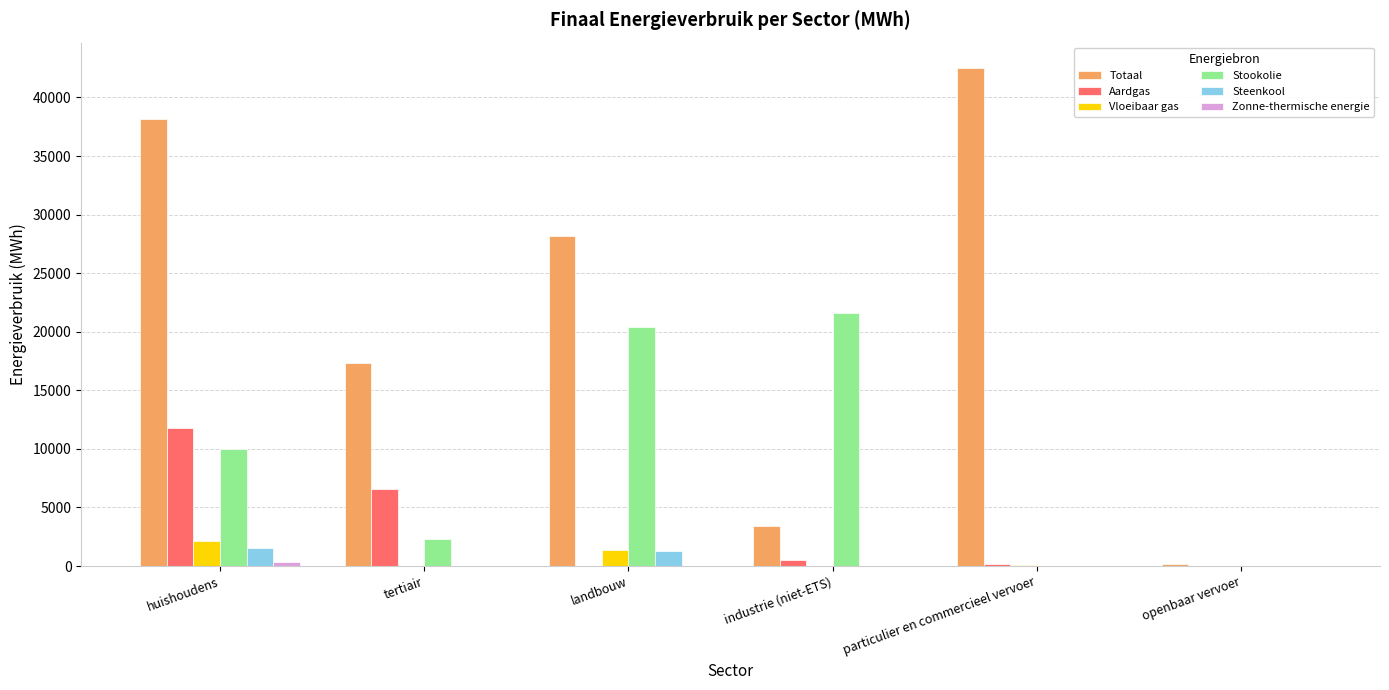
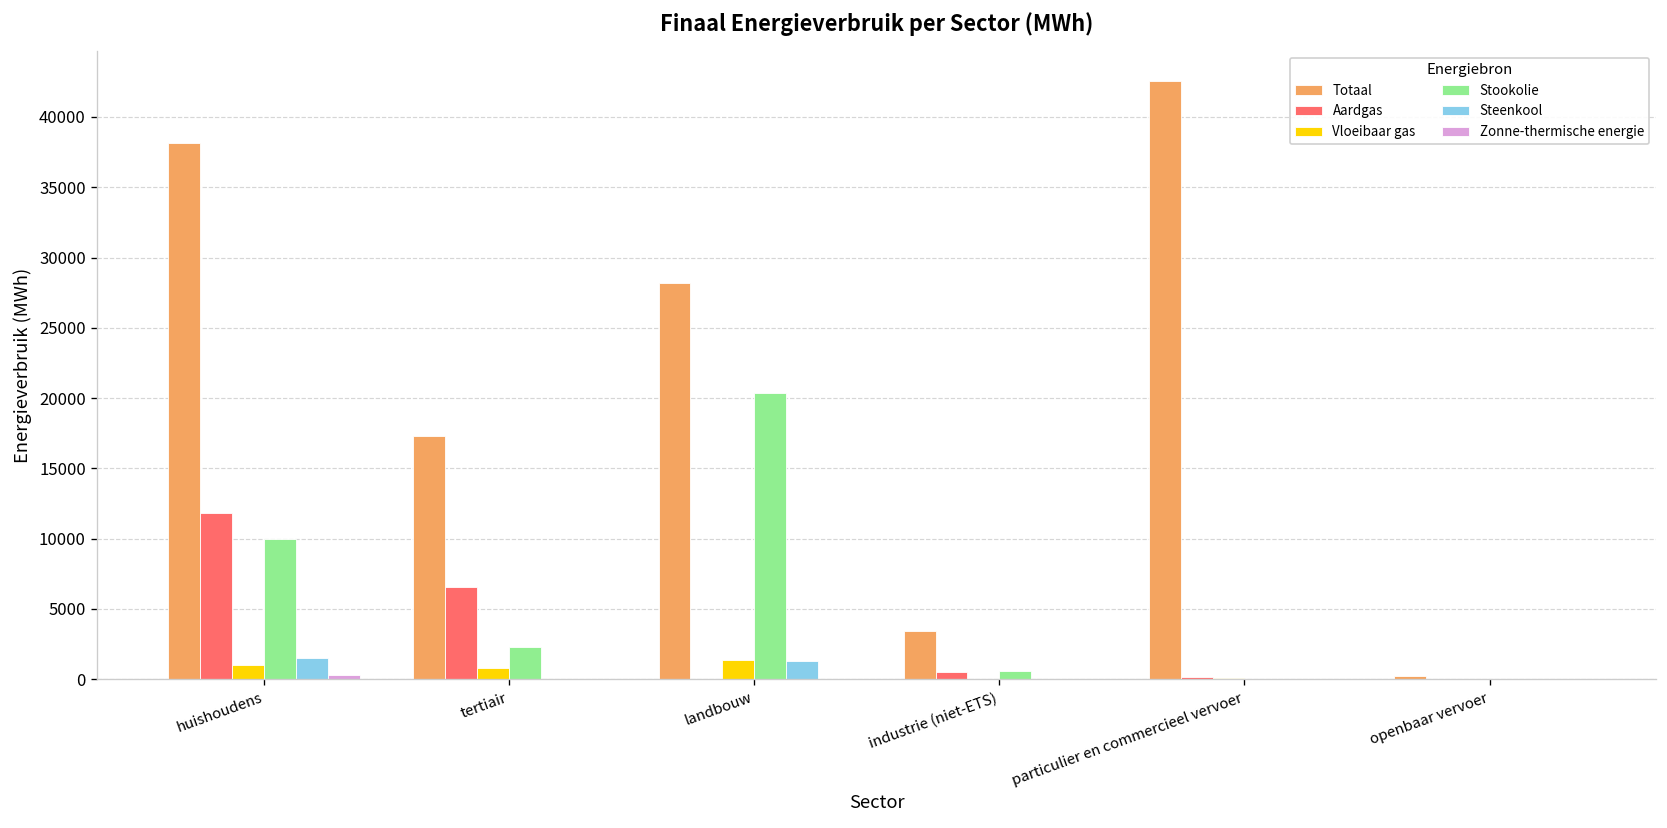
  {
    "Vloeibaar gas": {
-     "huishoudens": 2100,
-     "tertiair": 0,
+     "huishoudens": 1000,
+     "tertiair": 800,
      "landbouw": 1300,
      "openbaar vervoer": 0
    },
    "Stookolie": {
      "huishoudens": 10000,
      "tertiair": 2300,
      "landbouw": 20400,
-     "industrie (niet-ETS)": 21600,
+     "industrie (niet-ETS)": 600,
      "particulier en commercieel vervoer": 0,
      "openbaar vervoer": 0
    },
    "Steenkool": {
      "huishoudens": 1500,
      "landbouw": 1300,
      "particulier en commercieel vervoer": 0,
      "openbaar vervoer": 0
    },
    "Zonne-thermische energie": {
      "huishoudens": 300,
      "landbouw": 0,
      "industrie (niet-ETS)": 0,
      "particulier en commercieel vervoer": 0,
      "openbaar vervoer": 0
    }
  }
